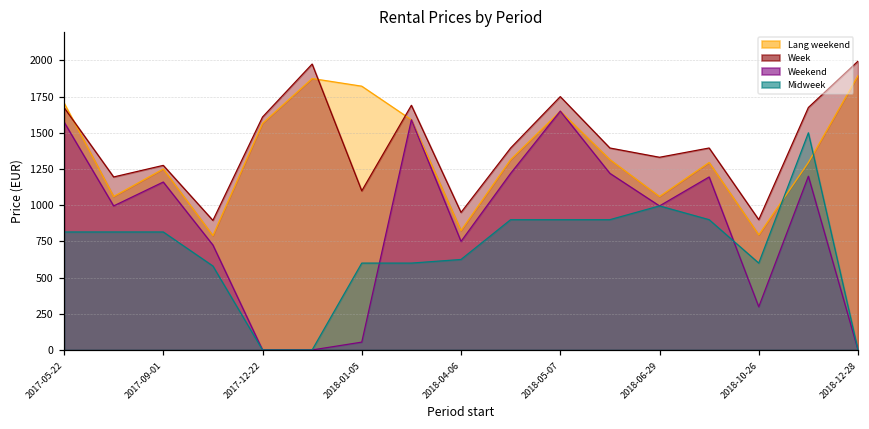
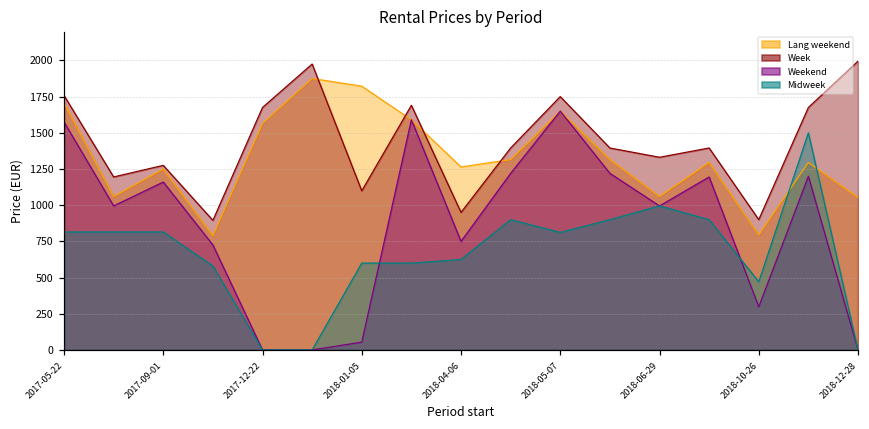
  {
    "Lang weekend": {
      "2017-05-22": 1710,
      "2017-09-01": 1250,
      "2017-12-22": 1570,
      "2018-01-05": 1820,
-     "2018-04-06": 830,
+     "2018-04-06": 1260,
      "2018-06-29": 1060,
      "2018-10-26": 800,
-     "2018-12-28": 1900
+     "2018-12-28": 1050
    },
    "Week": {
-     "2017-05-22": 1680,
+     "2017-05-22": 1760,
      "2017-09-01": 1280,
-     "2017-12-22": 1610,
+     "2017-12-22": 1680,
      "2018-01-05": 1100,
      "2018-04-06": 950,
      "2018-05-07": 1750,
      "2018-06-29": 1330,
      "2018-10-26": 900,
      "2018-12-28": 2000
    },
    "Weekend": {
      "2017-05-22": 1580,
      "2017-09-01": 1160,
      "2018-01-05": 50,
      "2018-04-06": 750,
      "2018-10-26": 300
    },
    "Midweek": {
      "2017-05-22": 820,
      "2017-09-01": 820,
      "2018-01-05": 600,
      "2018-04-06": 630,
-     "2018-05-07": 900,
-     "2018-10-26": 600
+     "2018-05-07": 810,
+     "2018-10-26": 470
    }
  }
